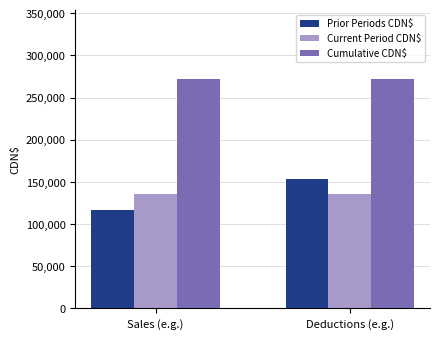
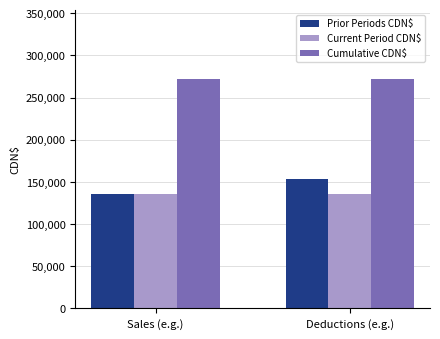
  {
    "Prior Periods CDN$": {
-     "Sales (e.g.)": "120,000",
+     "Sales (e.g.)": "140,000",
      "Deductions (e.g.)": "150,000"
    },
    "Current Period CDN$": {
      "Sales (e.g.)": "140,000",
      "Deductions (e.g.)": "140,000"
    },
    "Cumulative CDN$": {
      "Sales (e.g.)": "270,000",
      "Deductions (e.g.)": "270,000"
    }
  }
